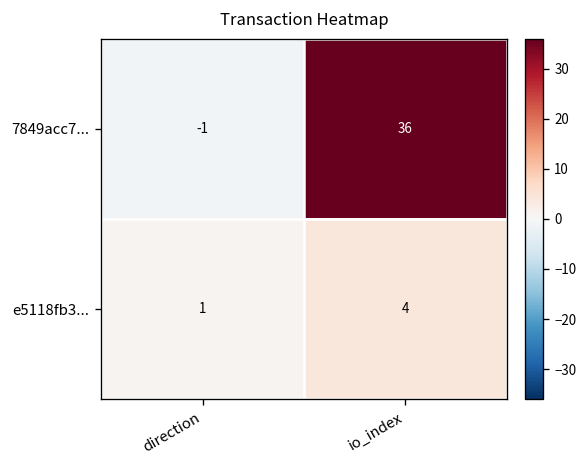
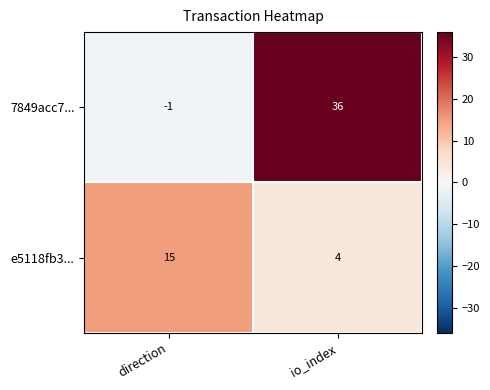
  {
    "7849acc7...": {
      "direction": -1,
      "io_index": 36
    },
    "e5118fb3...": {
-     "direction": 1,
+     "direction": 15,
      "io_index": 4
    }
  }
